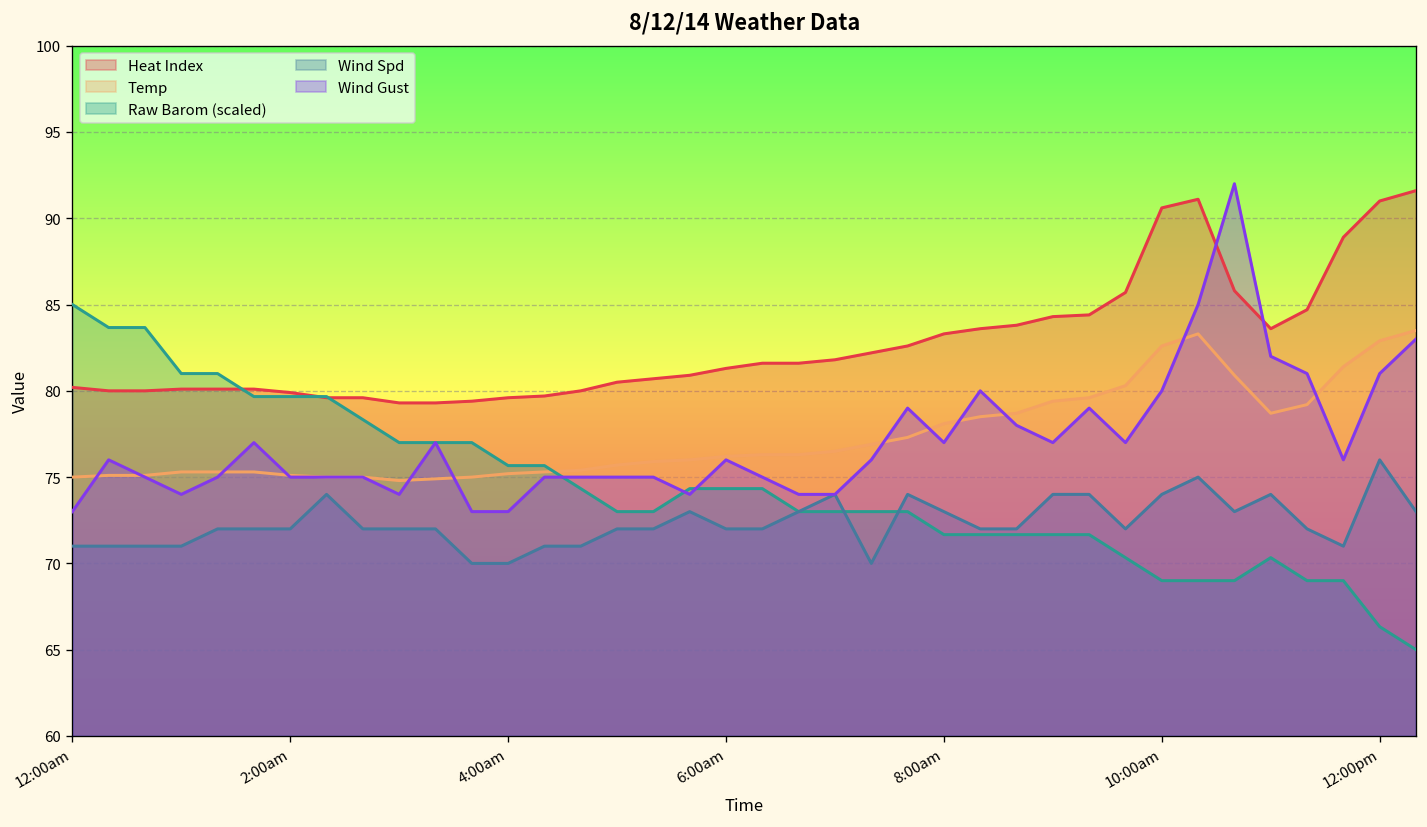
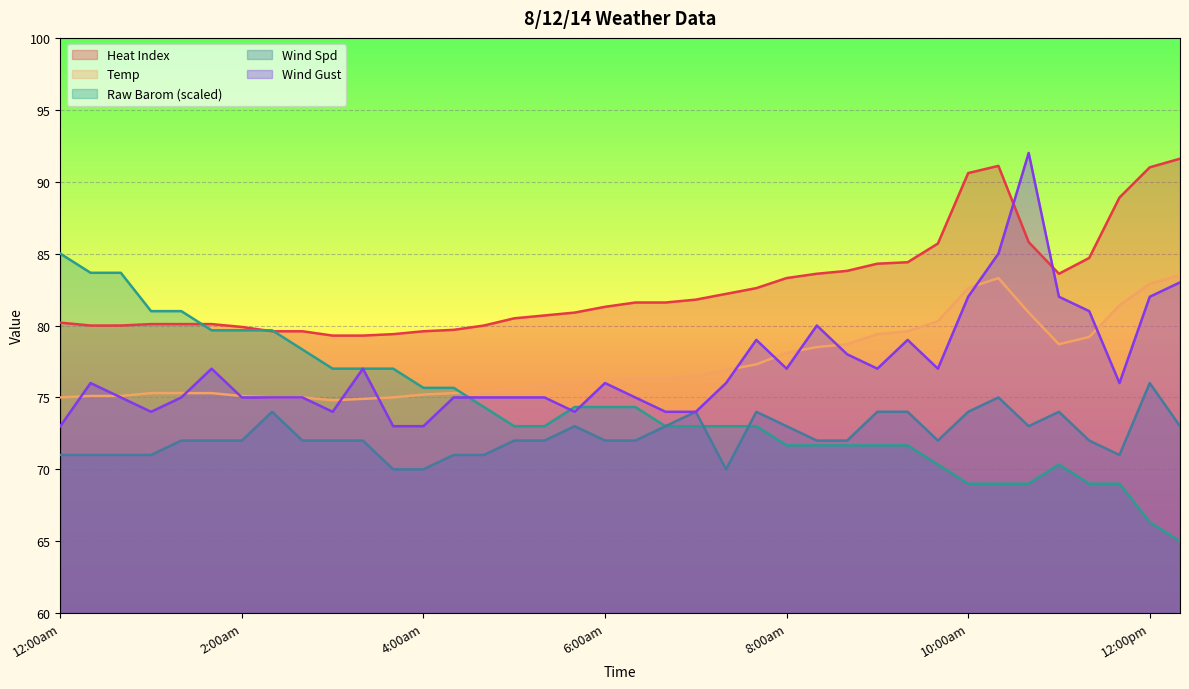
  {
    "Wind Gust": {
      "12:00am": 73.0,
      "4:00am": 73.0,
      "6:00am": 76.0,
      "8:00am": 77.0,
-     "10:00am": 80.0,
-     "12:00pm": 81.0
+     "10:00am": 82.0,
+     "12:00pm": 82.0
    }
  }
